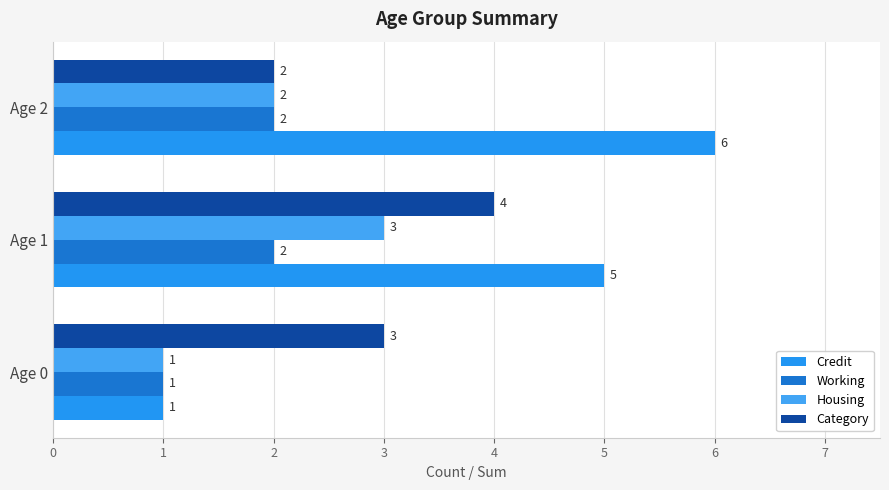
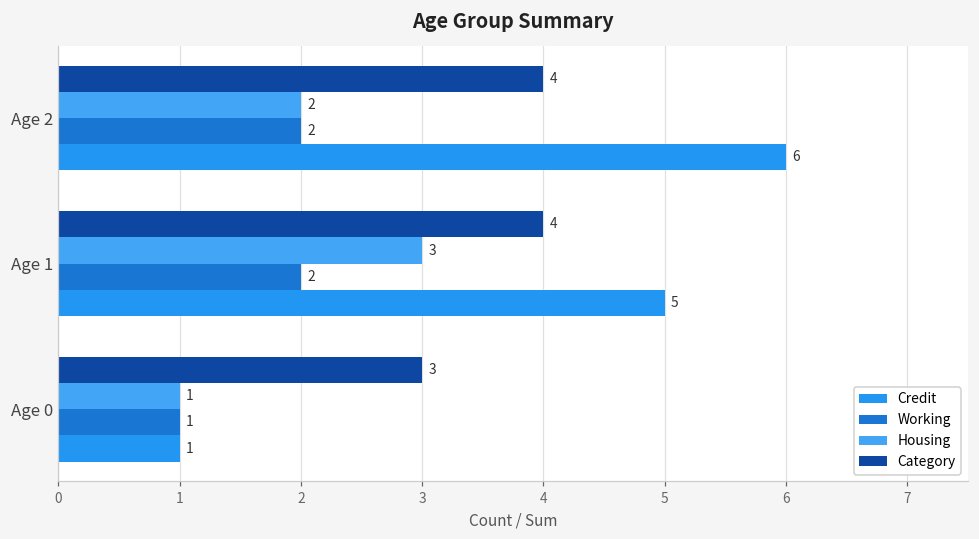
  {
    "Category": {
-     "Age 2": 2,
+     "Age 2": 4,
      "Age 1": 4,
      "Age 0": 3
    }
  }
